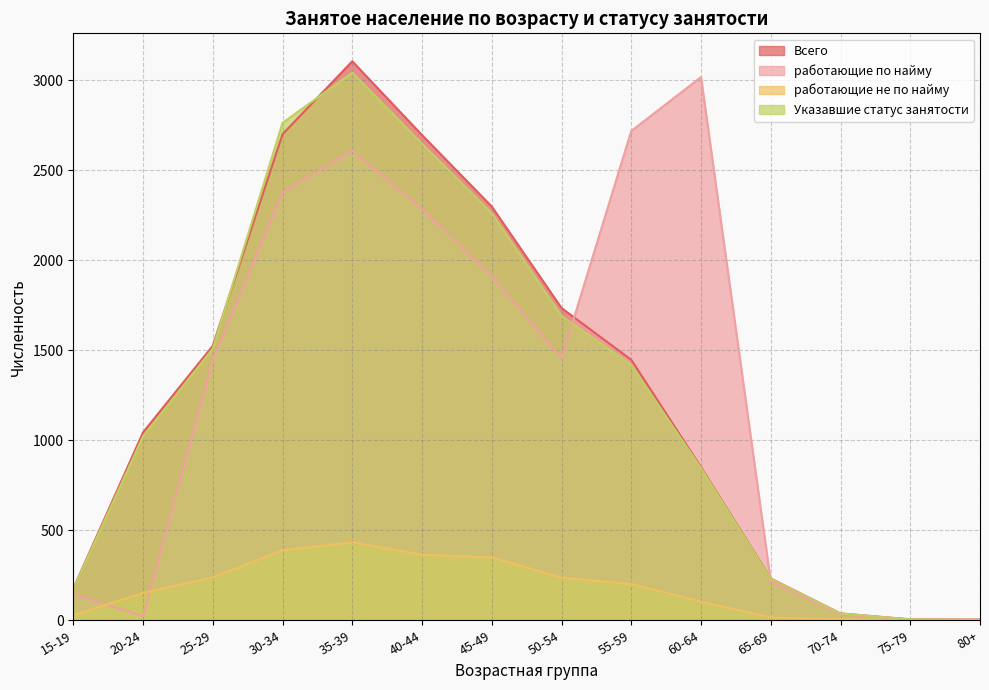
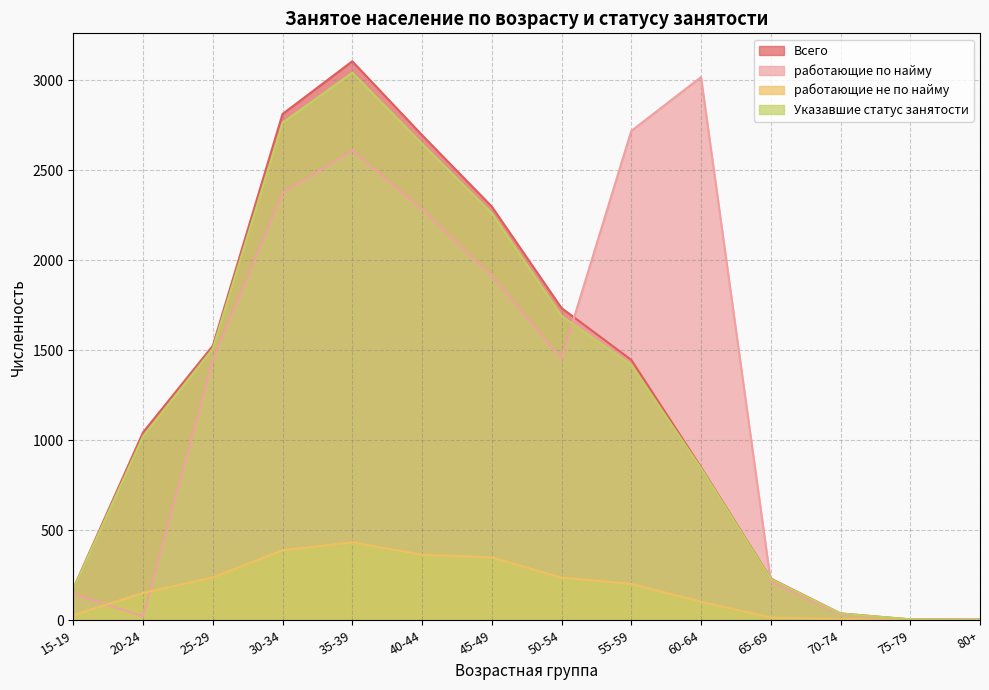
  {
    "Всего": {
      "20-24": 1040,
      "25-29": 1530,
-     "30-34": 2700,
+     "30-34": 2810,
      "35-39": 3110,
      "40-44": 2700,
      "45-49": 2300,
      "50-54": 1740,
      "55-59": 1450
    },
    "работающие по найму": {
      "15-19": 150,
      "20-24": 20,
      "25-29": 1450,
      "30-34": 2380,
      "35-39": 2610,
      "40-44": 2280,
      "45-49": 1910,
      "50-54": 1450,
      "55-59": 2720,
      "60-64": 3020,
      "65-69": 220
    }
  }
